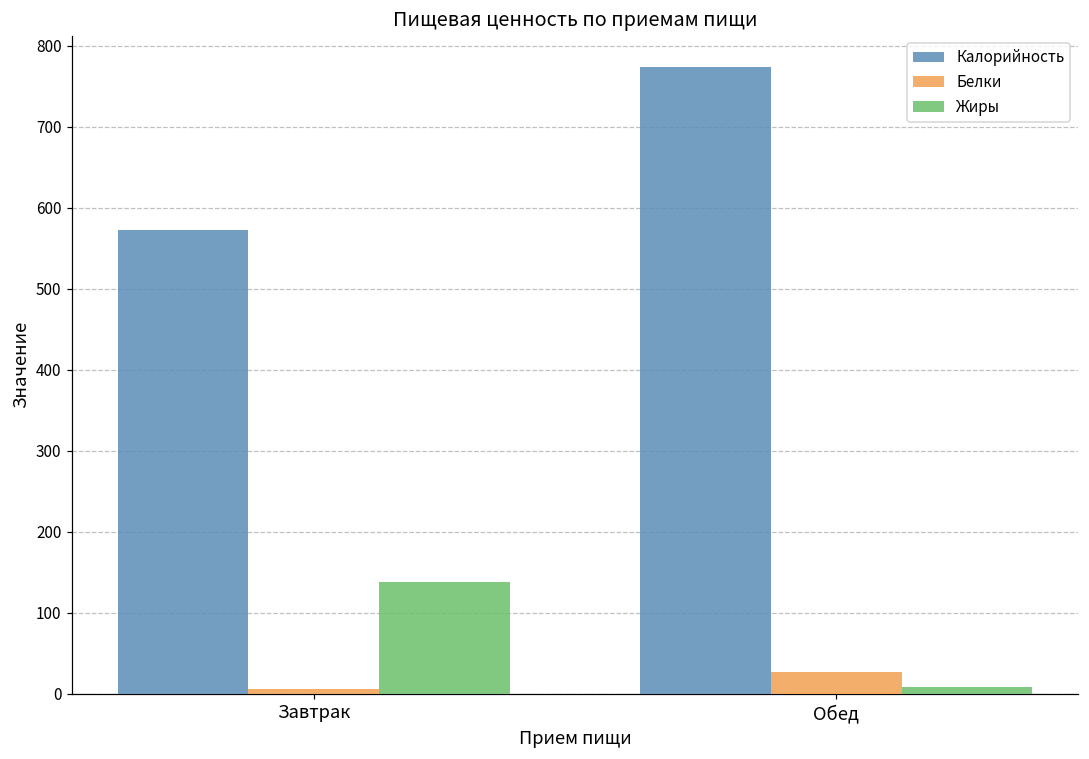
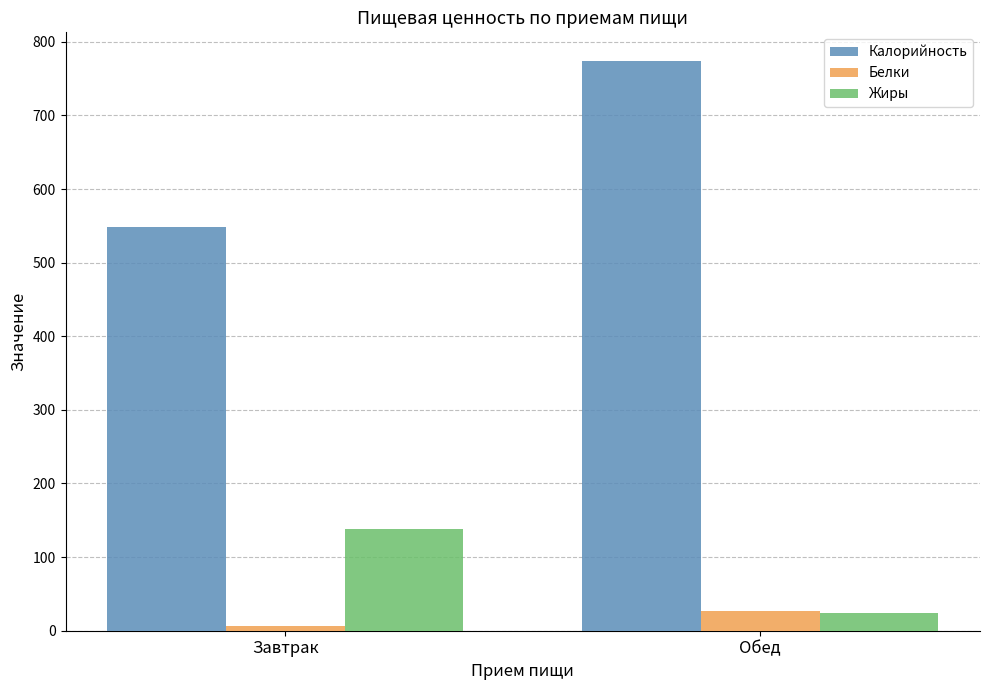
  {
    "Калорийность": {
-     "Завтрак": 570,
+     "Завтрак": 550,
      "Обед": 770
    },
    "Белки": {
      "Завтрак": 10,
      "Обед": 30
    },
    "Жиры": {
      "Завтрак": 140,
-     "Обед": 10
+     "Обед": 20
    }
  }
